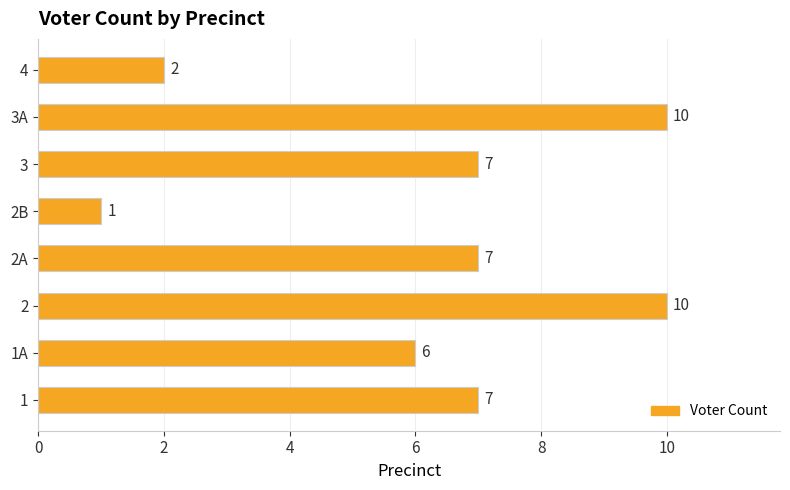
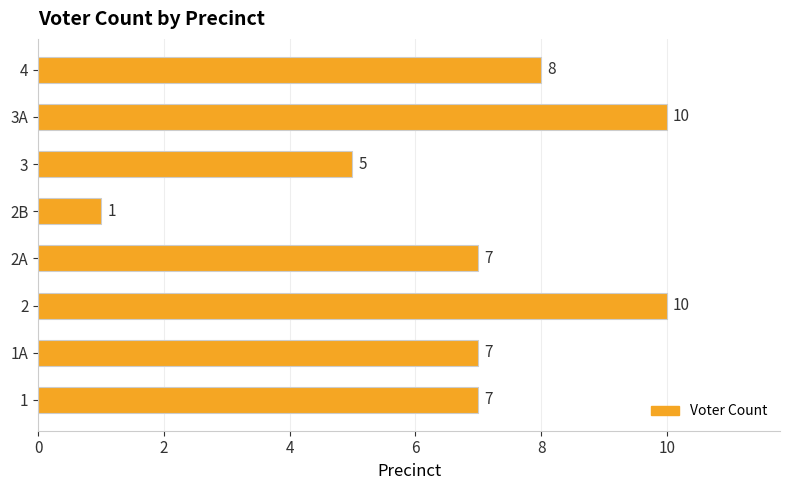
  {
-   "4": 2,
+   "4": 8,
    "3A": 10,
-   "3": 7,
+   "3": 5,
    "2B": 1,
    "2A": 7,
    "2": 10,
-   "1A": 6,
+   "1A": 7,
    "1": 7
  }
